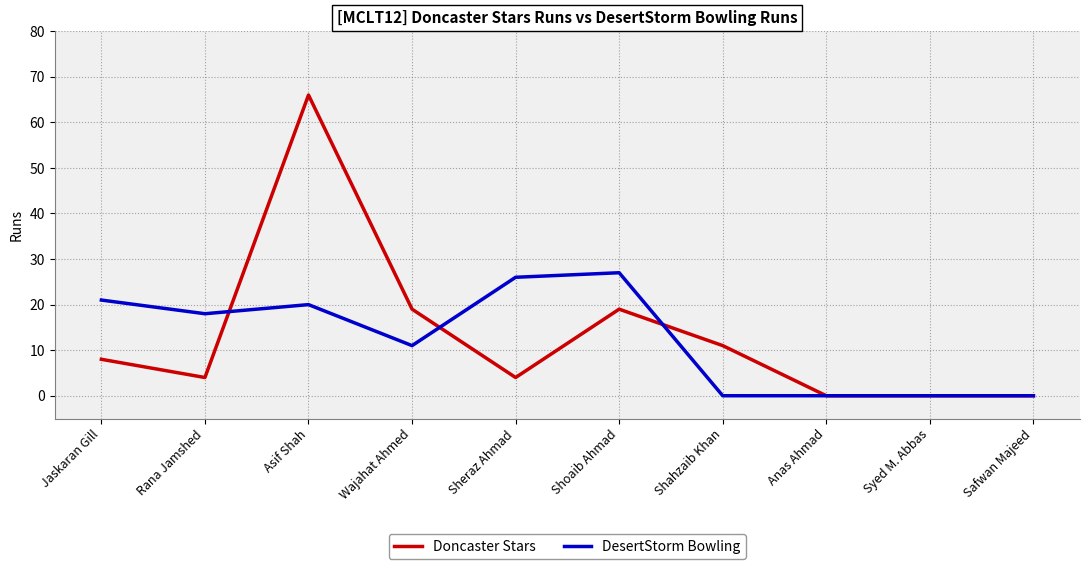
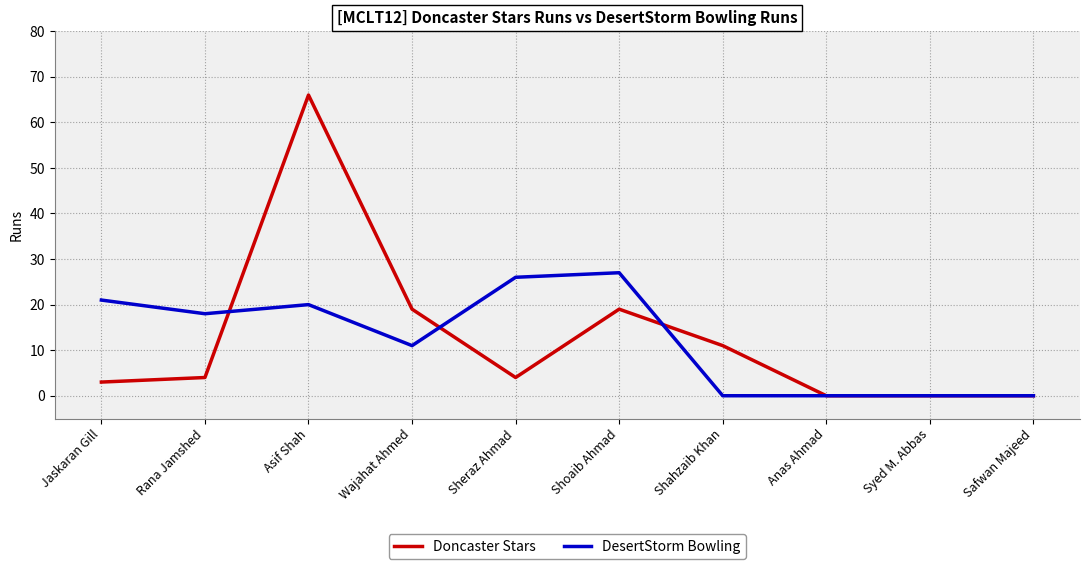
  {
    "Doncaster Stars": {
-     "Jaskaran Gill": 8,
+     "Jaskaran Gill": 3,
      "Rana Jamshed": 4,
      "Asif Shah": 66,
      "Wajahat Ahmed": 19,
      "Sheraz Ahmad": 4,
      "Shoaib Ahmad": 19,
      "Shahzaib Khan": 11
    },
    "DesertStorm Bowling": {
      "Jaskaran Gill": 21,
      "Rana Jamshed": 18,
      "Asif Shah": 20,
      "Wajahat Ahmed": 11,
      "Sheraz Ahmad": 26,
      "Shoaib Ahmad": 27,
      "Shahzaib Khan": 0
    }
  }
